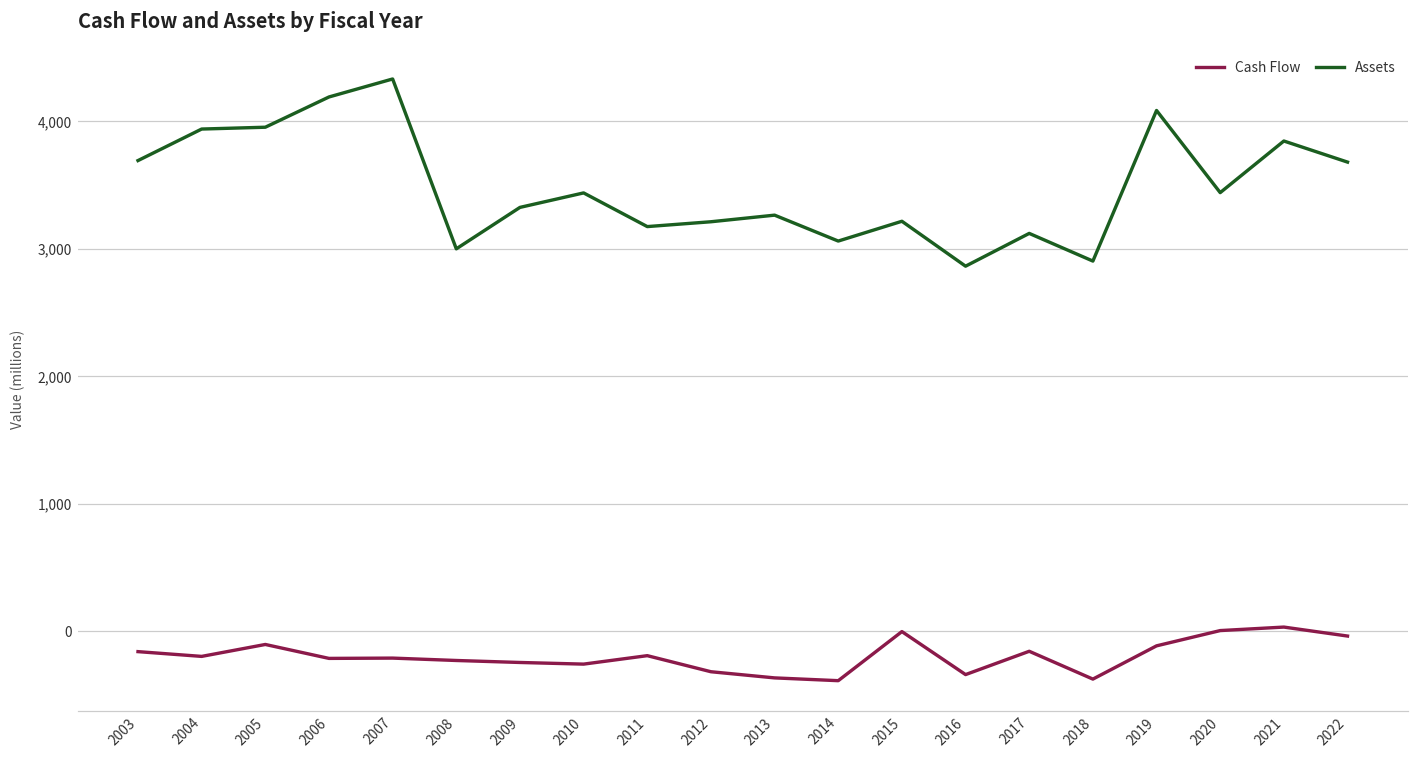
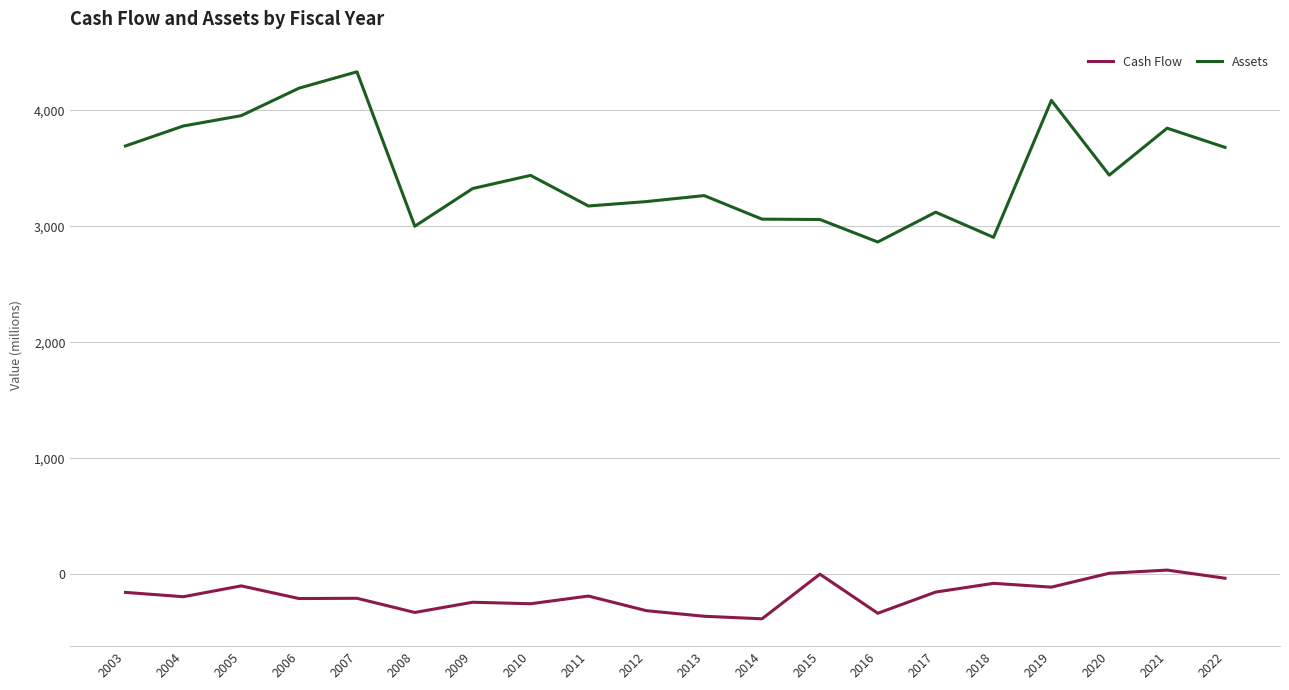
  {
    "Cash Flow": {
      "2003": "-160",
      "2004": "-200",
      "2005": "-100",
      "2006": "-210",
      "2007": "-210",
-     "2008": "-230",
+     "2008": "-330",
      "2009": "-240",
      "2010": "-260",
      "2011": "-190",
      "2012": "-320",
      "2013": "-360",
      "2014": "-390",
      "2015": "0",
      "2016": "-340",
      "2017": "-160",
-     "2018": "-370",
+     "2018": "-80",
      "2019": "-110",
      "2020": "10",
      "2021": "30",
      "2022": "-40"
    },
    "Assets": {
      "2003": "3,690",
-     "2004": "3,940",
+     "2004": "3,870",
      "2005": "3,950",
      "2006": "4,190",
      "2007": "4,330",
      "2008": "3,000",
      "2009": "3,330",
      "2010": "3,440",
      "2011": "3,180",
      "2012": "3,210",
      "2013": "3,270",
      "2014": "3,060",
-     "2015": "3,220",
+     "2015": "3,060",
      "2016": "2,870",
      "2017": "3,120",
      "2018": "2,910",
      "2019": "4,090",
      "2020": "3,440",
      "2021": "3,850",
      "2022": "3,680"
    }
  }
